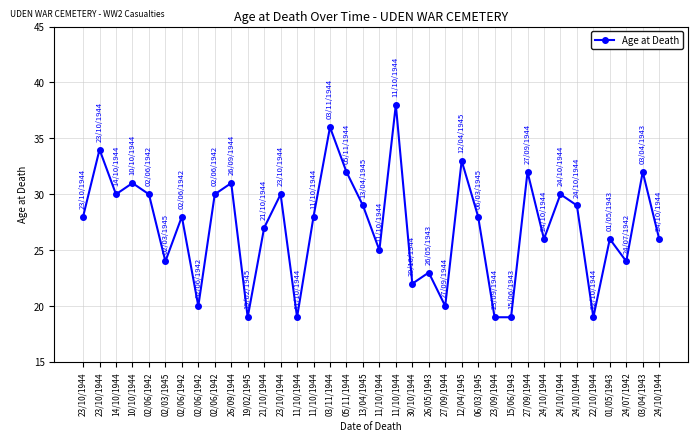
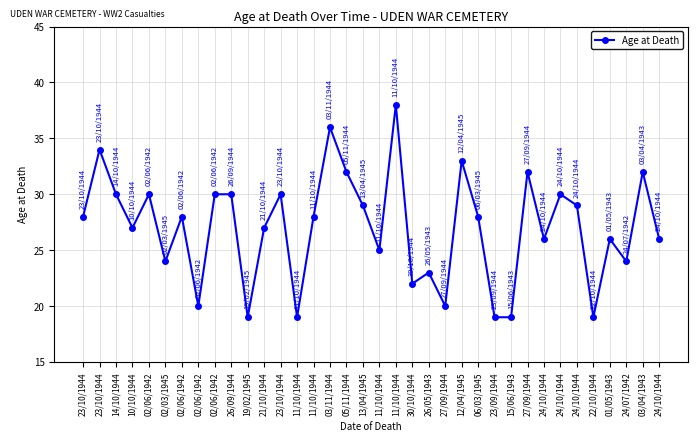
  {
-   "10/10/1944": 31,
-   "26/09/1944": 31
+   "10/10/1944": 27,
+   "26/09/1944": 30
  }
